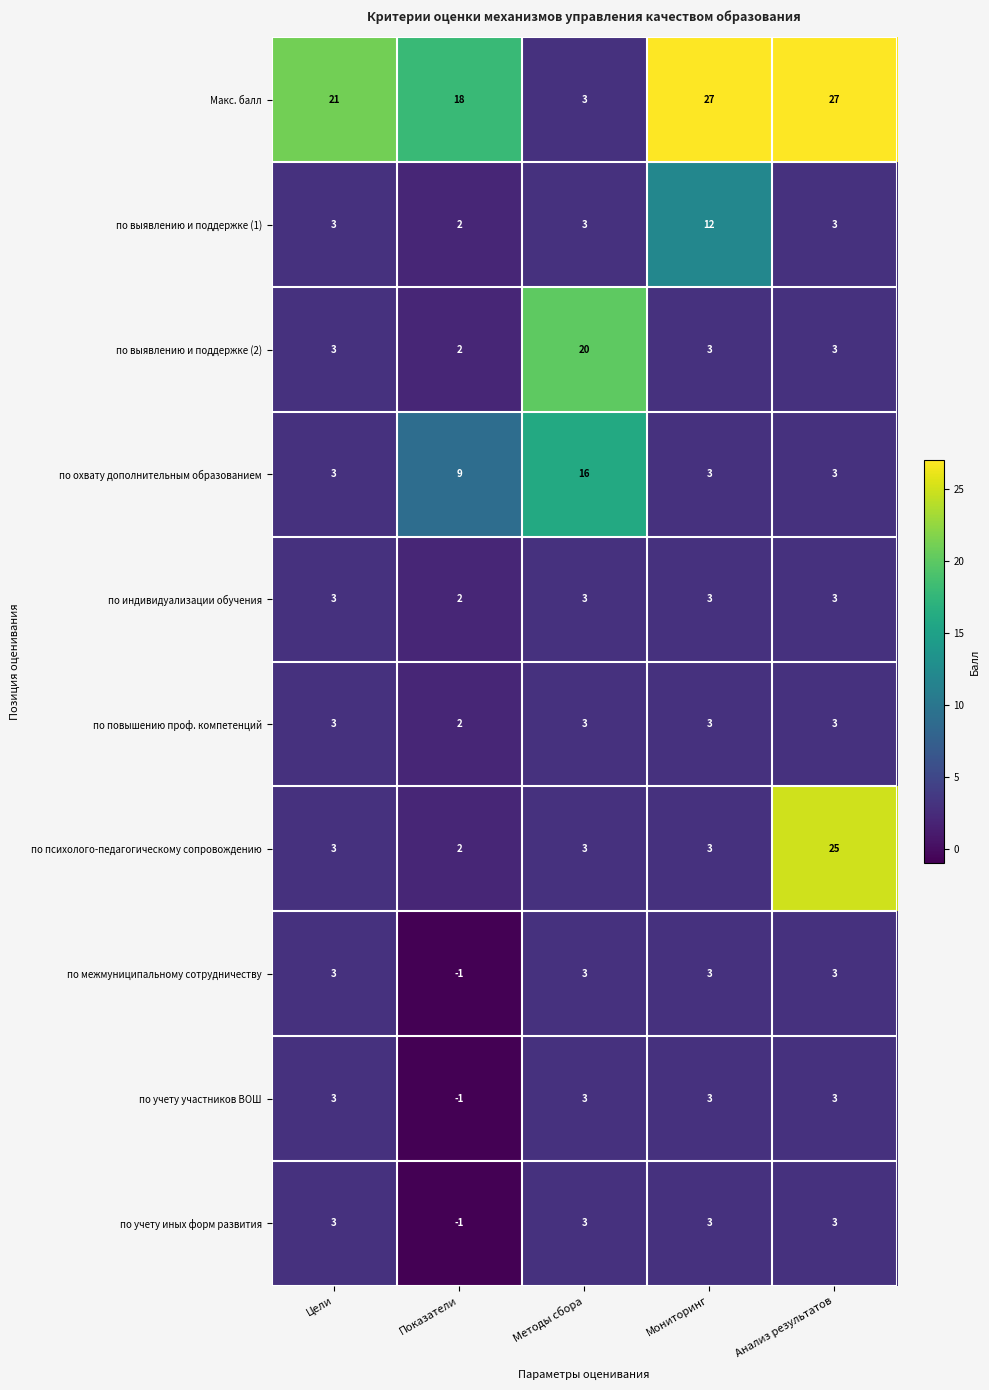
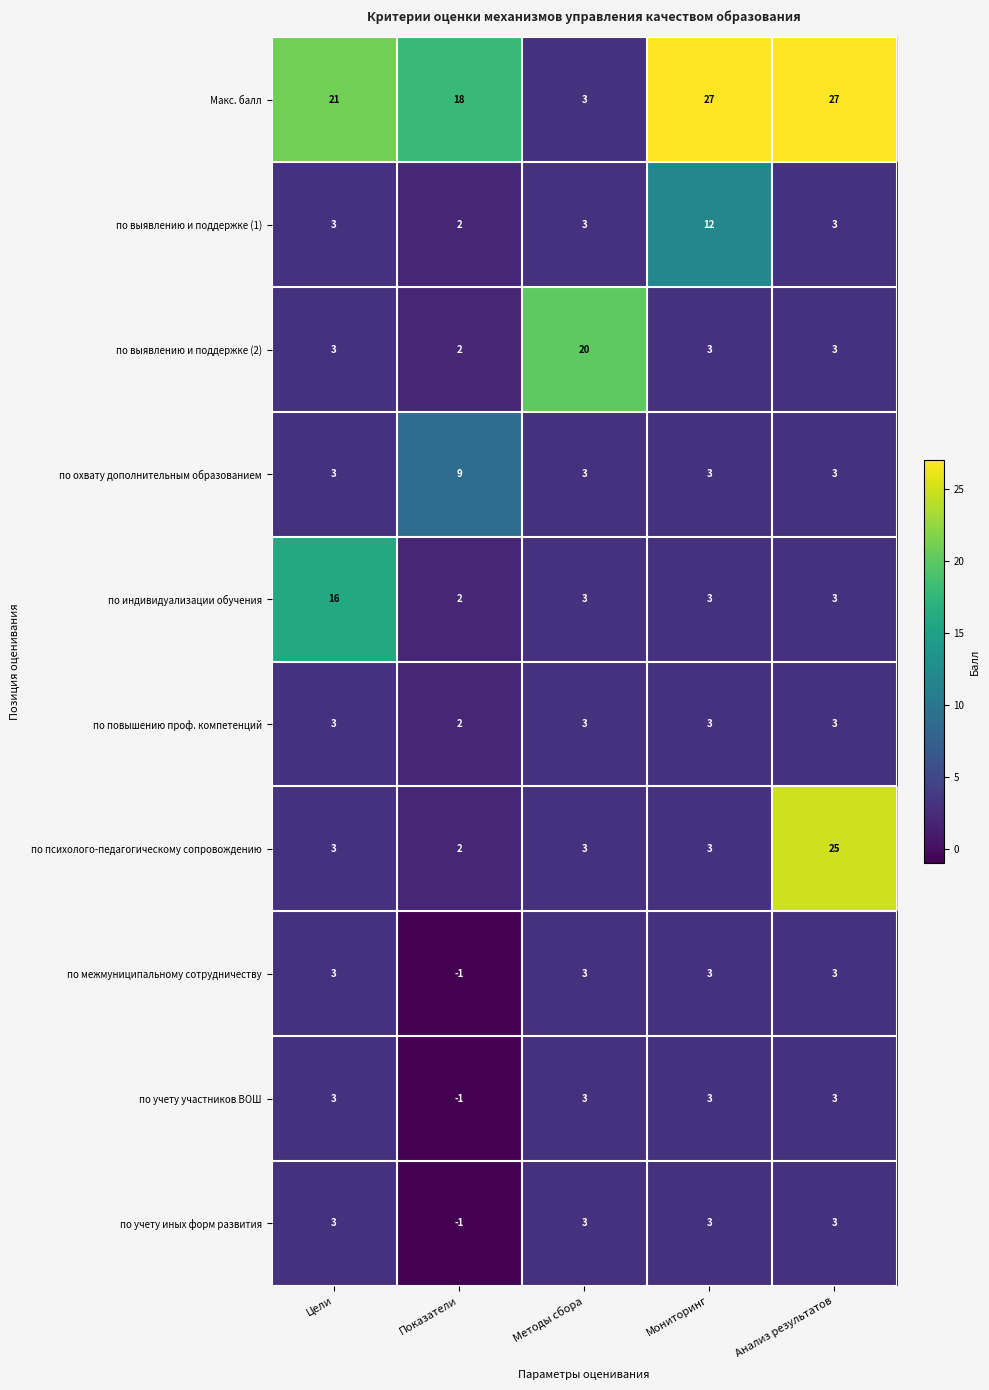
  {
    "Макс. балл": {
      "Цели": 21,
      "Показатели": 18,
      "Методы сбора": 3,
      "Мониторинг": 27,
      "Анализ результатов": 27
    },
    "по выявлению и поддержке (1)": {
      "Цели": 3,
      "Показатели": 2,
      "Методы сбора": 3,
      "Мониторинг": 12,
      "Анализ результатов": 3
    },
    "по выявлению и поддержке (2)": {
      "Цели": 3,
      "Показатели": 2,
      "Методы сбора": 20,
      "Мониторинг": 3,
      "Анализ результатов": 3
    },
    "по охвату дополнительным образованием": {
      "Цели": 3,
      "Показатели": 9,
-     "Методы сбора": 16,
+     "Методы сбора": 3,
      "Мониторинг": 3,
      "Анализ результатов": 3
    },
    "по индивидуализации обучения": {
-     "Цели": 3,
+     "Цели": 16,
      "Показатели": 2,
      "Методы сбора": 3,
      "Мониторинг": 3,
      "Анализ результатов": 3
    },
    "по повышению проф. компетенций": {
      "Цели": 3,
      "Показатели": 2,
      "Методы сбора": 3,
      "Мониторинг": 3,
      "Анализ результатов": 3
    },
    "по психолого-педагогическому сопровождению": {
      "Цели": 3,
      "Показатели": 2,
      "Методы сбора": 3,
      "Мониторинг": 3,
      "Анализ результатов": 25
    },
    "по межмуниципальному сотрудничеству": {
      "Цели": 3,
      "Показатели": -1,
      "Методы сбора": 3,
      "Мониторинг": 3,
      "Анализ результатов": 3
    },
    "по учету участников ВОШ": {
      "Цели": 3,
      "Показатели": -1,
      "Методы сбора": 3,
      "Мониторинг": 3,
      "Анализ результатов": 3
    },
    "по учету иных форм развития": {
      "Цели": 3,
      "Показатели": -1,
      "Методы сбора": 3,
      "Мониторинг": 3,
      "Анализ результатов": 3
    }
  }
